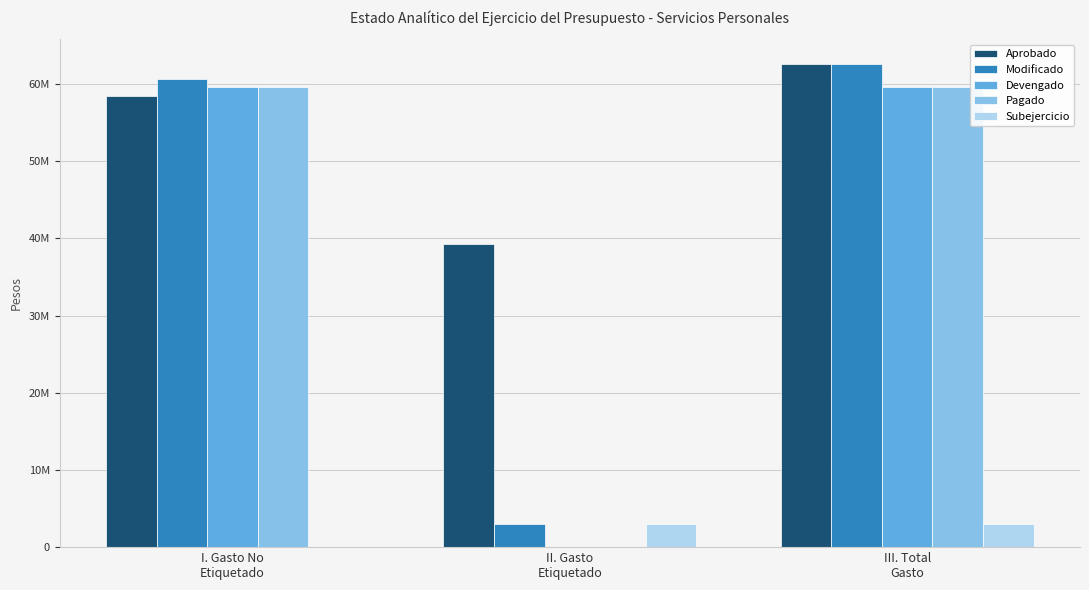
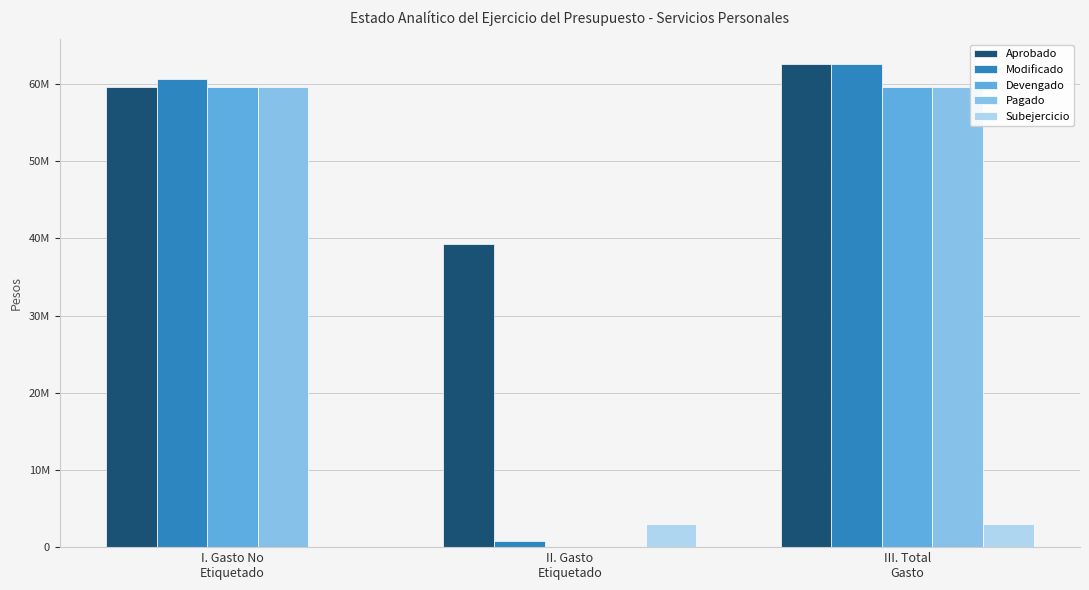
  {
    "Aprobado": {
-     "I. Gasto No Etiquetado": 58000000,
+     "I. Gasto No Etiquetado": 60000000,
      "II. Gasto Etiquetado": 39000000,
      "III. Total Gasto": 63000000
    },
    "Modificado": {
      "I. Gasto No Etiquetado": 61000000,
-     "II. Gasto Etiquetado": 3000000,
+     "II. Gasto Etiquetado": 1000000,
      "III. Total Gasto": 63000000
    }
  }
